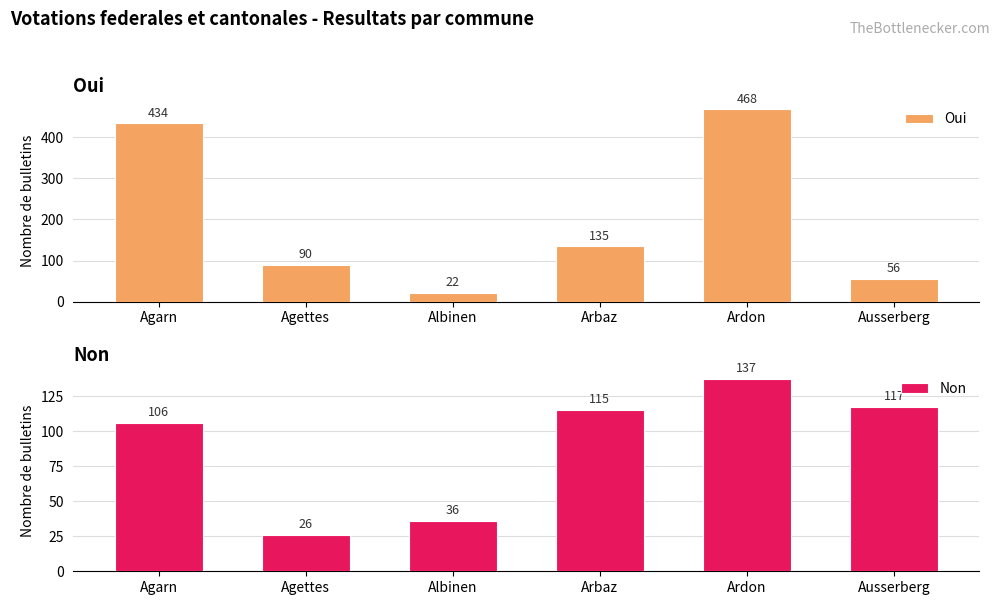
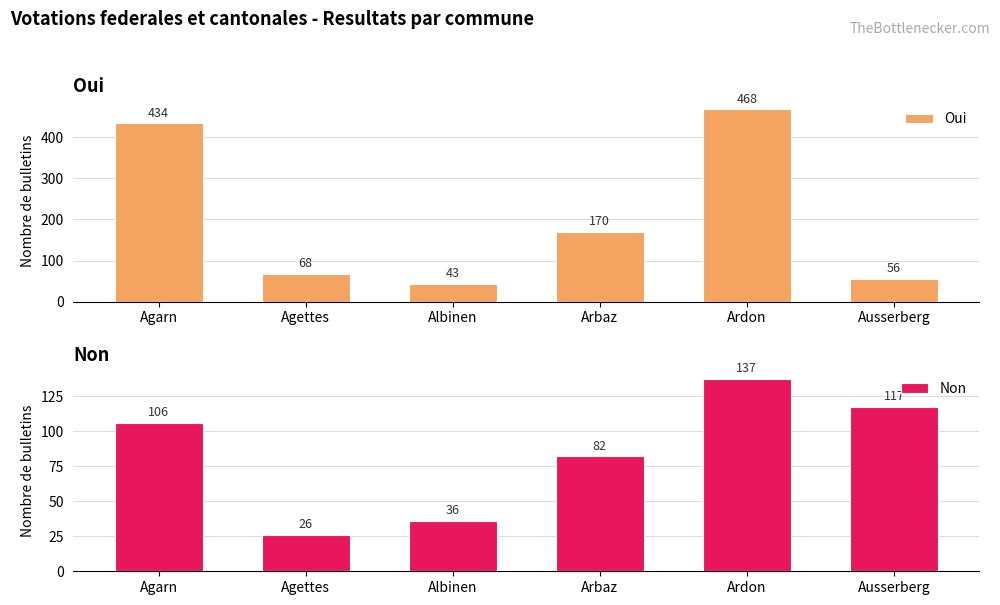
  {
    "Oui": {
      "Agarn": 434,
-     "Agettes": 90,
-     "Albinen": 22,
-     "Arbaz": 135,
+     "Agettes": 68,
+     "Albinen": 43,
+     "Arbaz": 170,
      "Ardon": 468,
      "Ausserberg": 56
    },
    "Non": {
      "Agarn": 106,
      "Agettes": 26,
      "Albinen": 36,
-     "Arbaz": 115,
+     "Arbaz": 82,
      "Ardon": 137,
      "Ausserberg": 117
    }
  }
